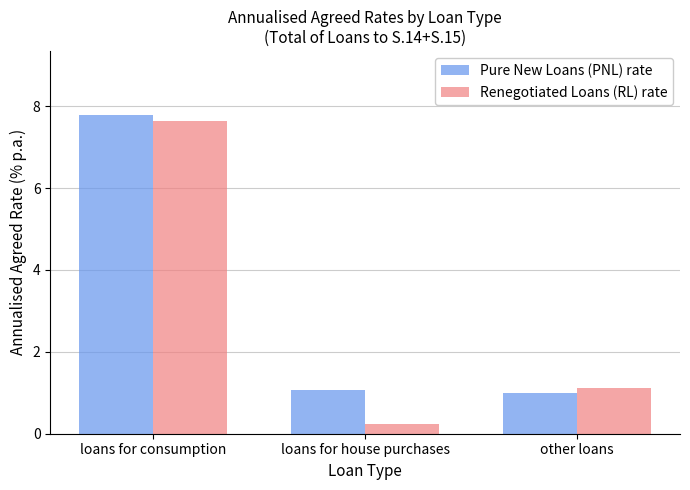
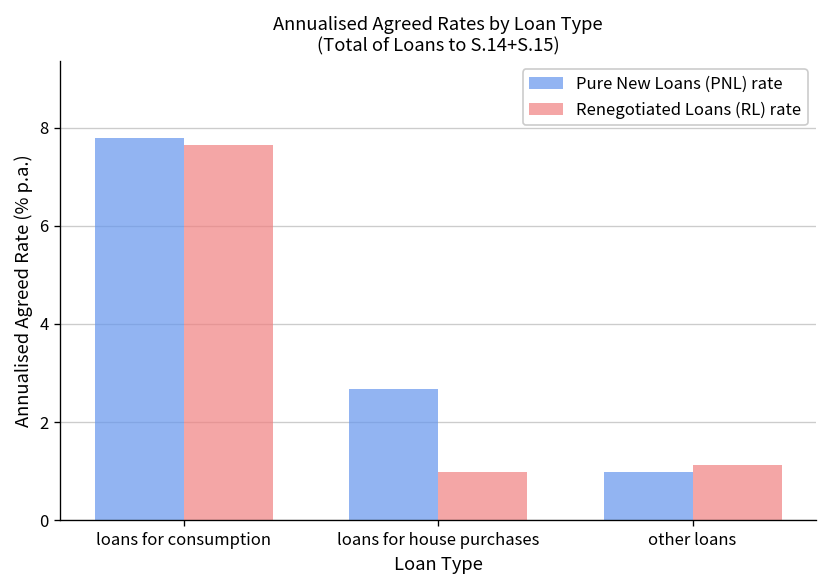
  {
    "Pure New Loans (PNL) rate": {
      "loans for consumption": 7.8,
-     "loans for house purchases": 1.1,
+     "loans for house purchases": 2.7,
      "other loans": 1.0
    },
    "Renegotiated Loans (RL) rate": {
      "loans for consumption": 7.6,
-     "loans for house purchases": 0.2,
+     "loans for house purchases": 1.0,
      "other loans": 1.1
    }
  }
